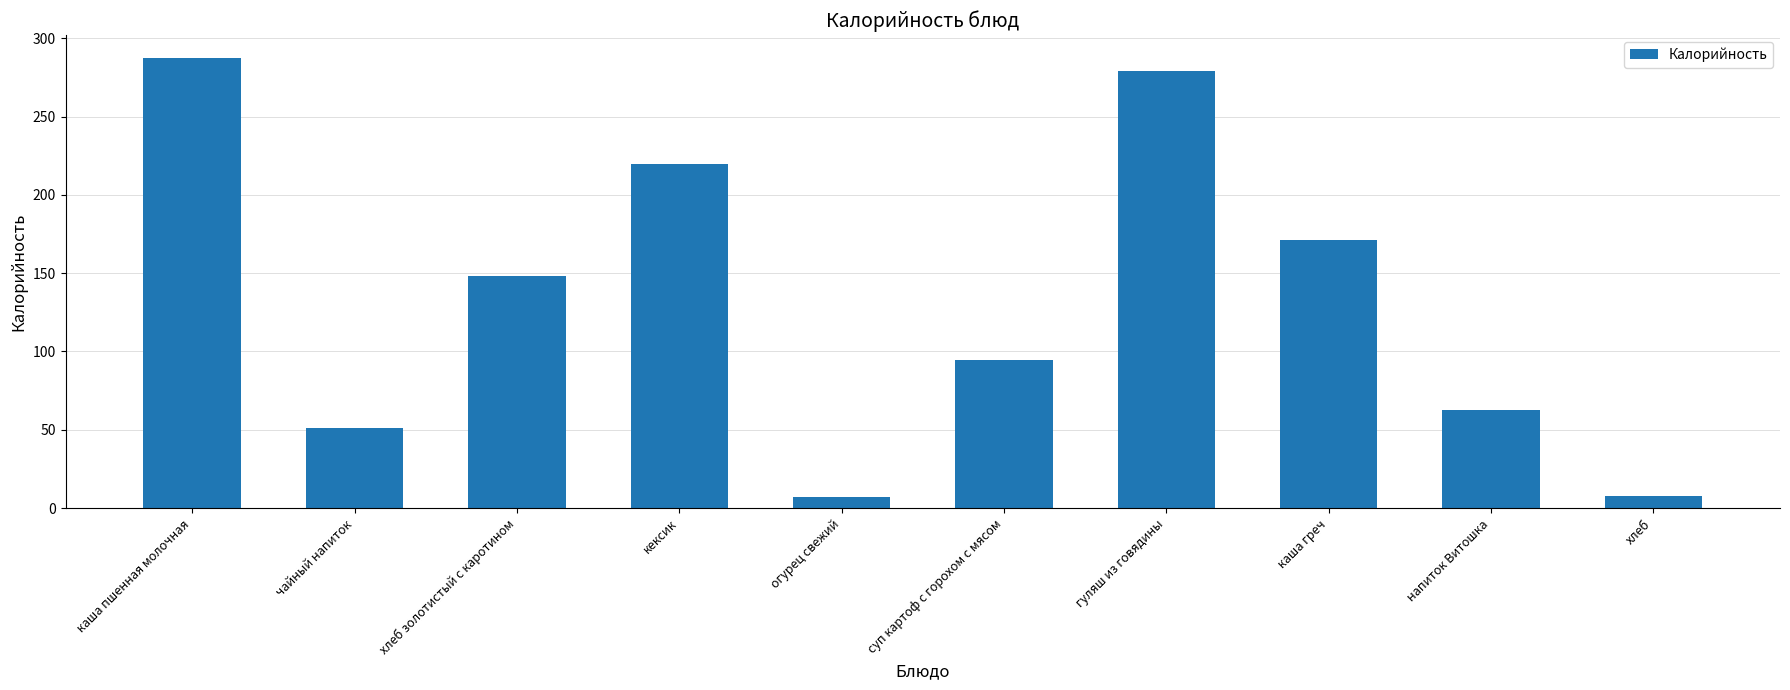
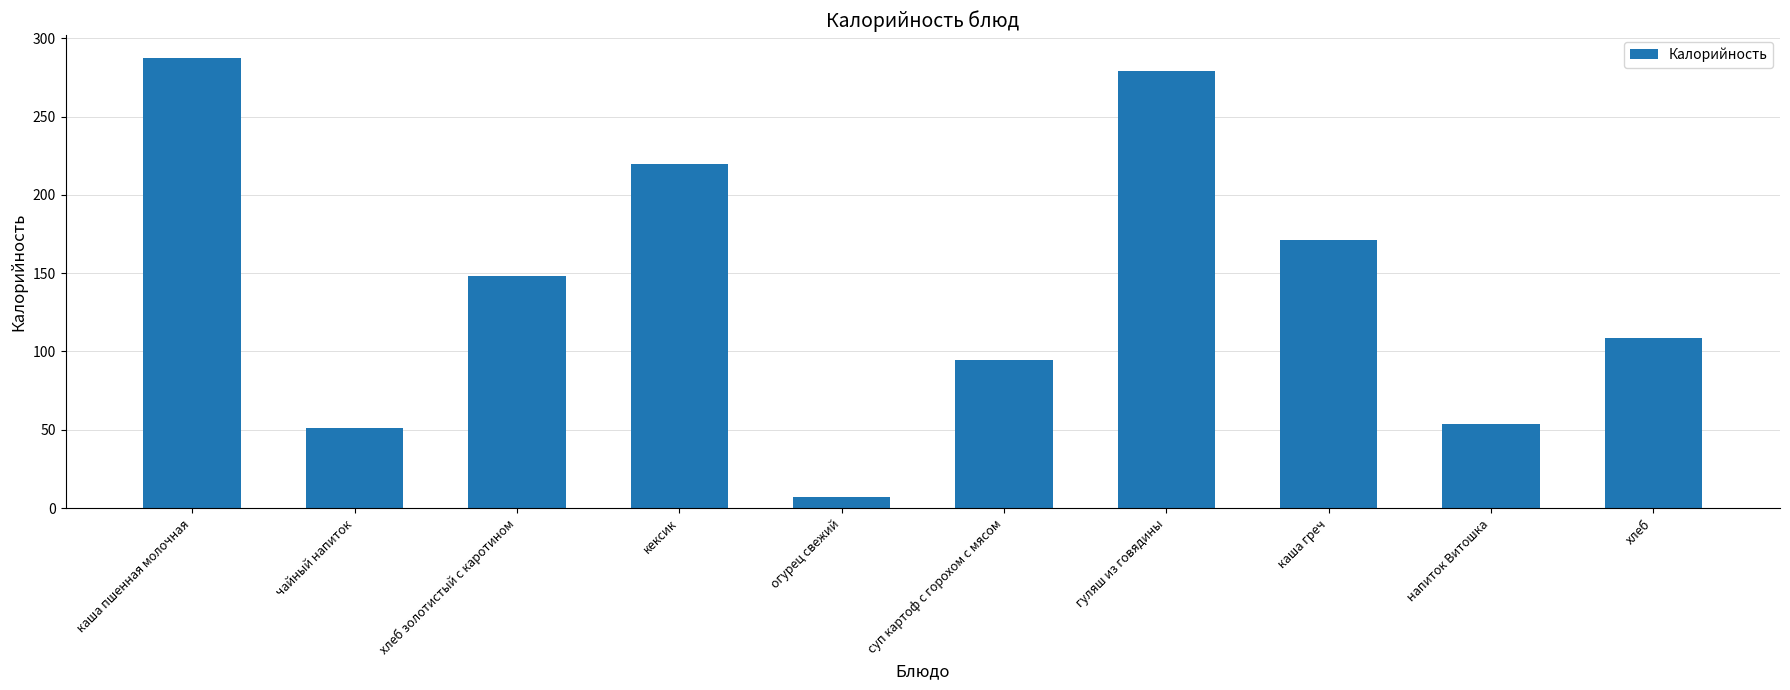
  {
    "каша пшенная молочная": 288,
    "чайный напиток": 51,
    "хлеб золотистый с каротином": 148,
    "кексик": 220,
    "огурец свежий": 7,
    "суп картоф с горохом с мясом": 95,
    "гуляш из говядины": 279,
    "каша греч": 171,
-   "напиток Витошка": 63,
-   "хлеб": 8
+   "напиток Витошка": 54,
+   "хлеб": 109
  }
